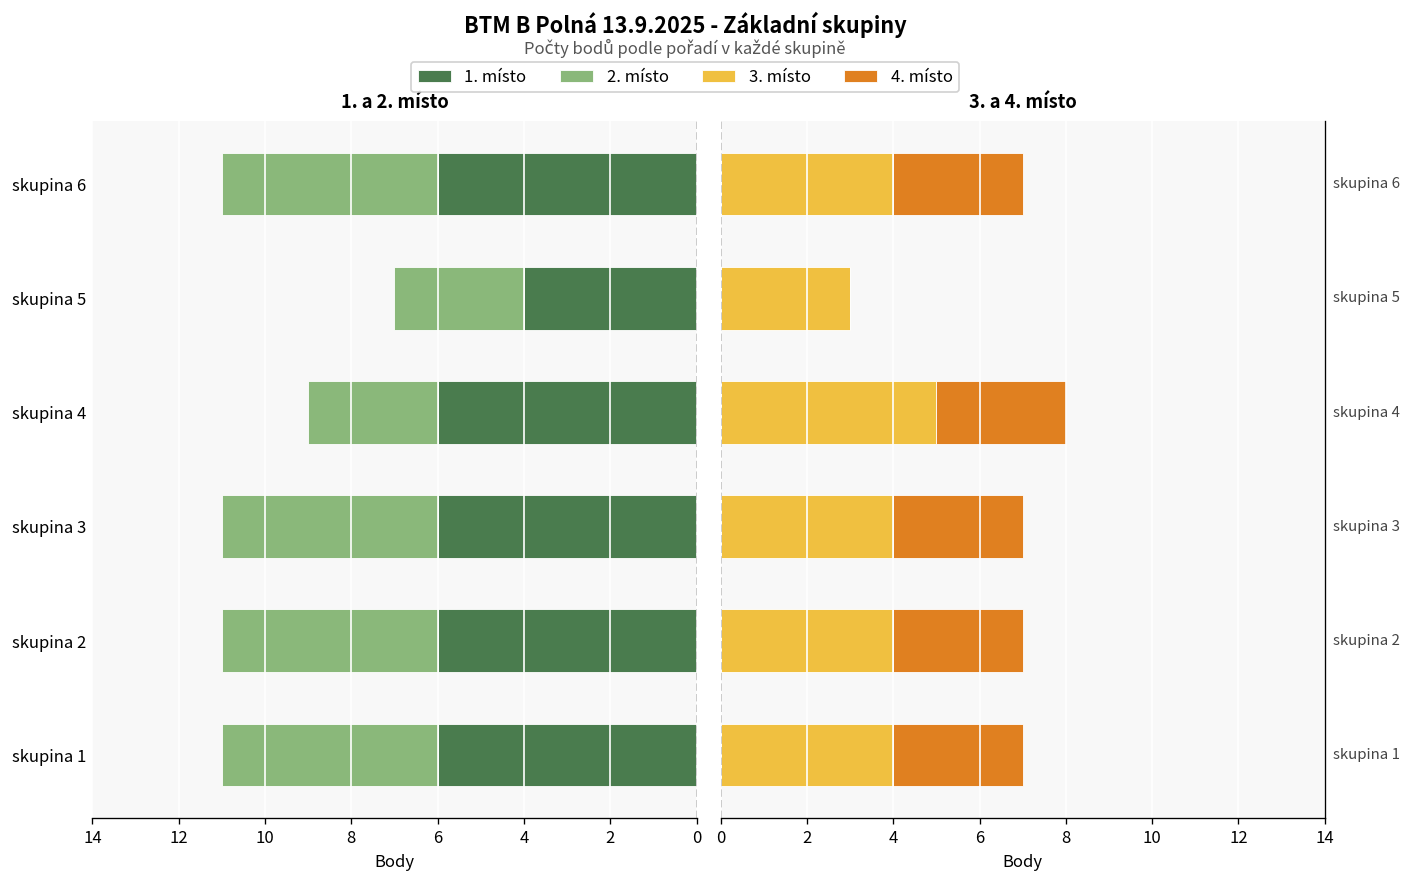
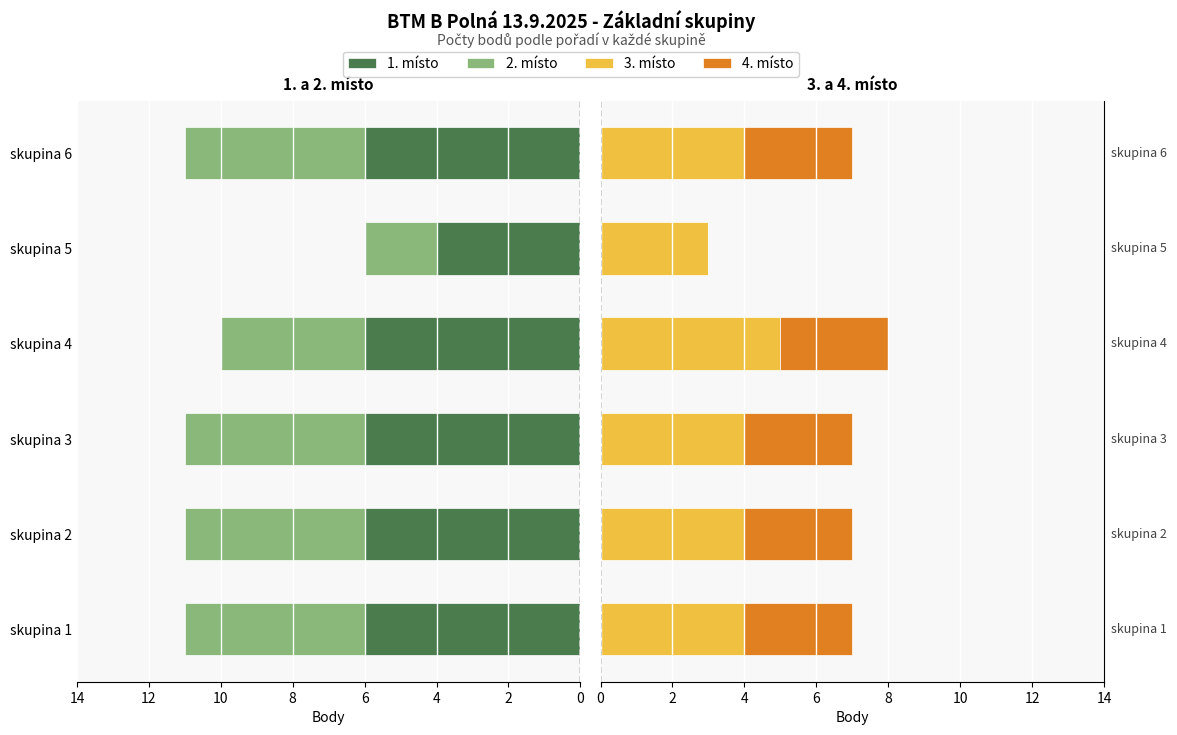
  {
    "1. a 2. místo": {
      "1. místo": {
        "skupina 6": 6,
        "skupina 5": 4,
        "skupina 4": 6,
        "skupina 3": 6,
        "skupina 2": 6,
        "skupina 1": 6
      },
      "2. místo": {
        "skupina 6": 5,
-       "skupina 5": 3,
-       "skupina 4": 3,
+       "skupina 5": 2,
+       "skupina 4": 4,
        "skupina 3": 5,
        "skupina 2": 5,
        "skupina 1": 5
      }
    }
  }
